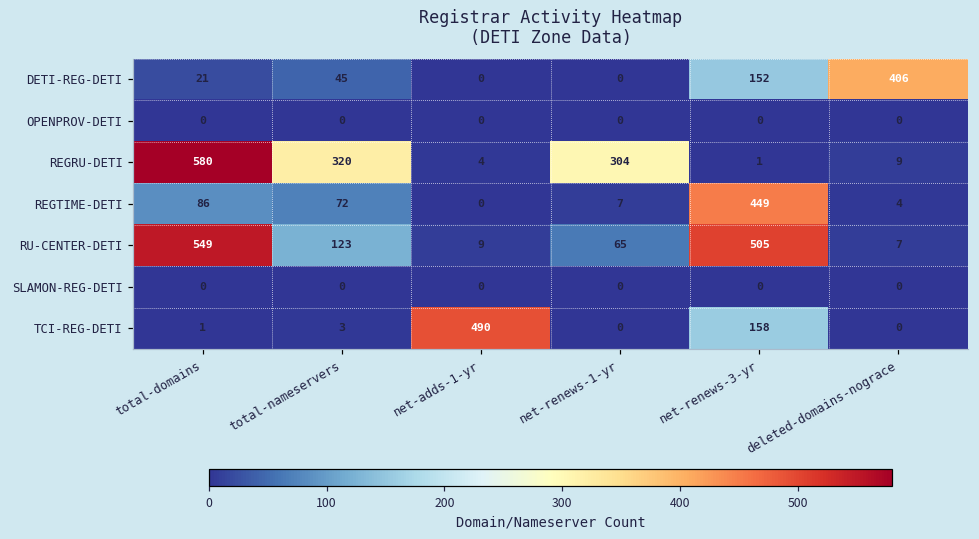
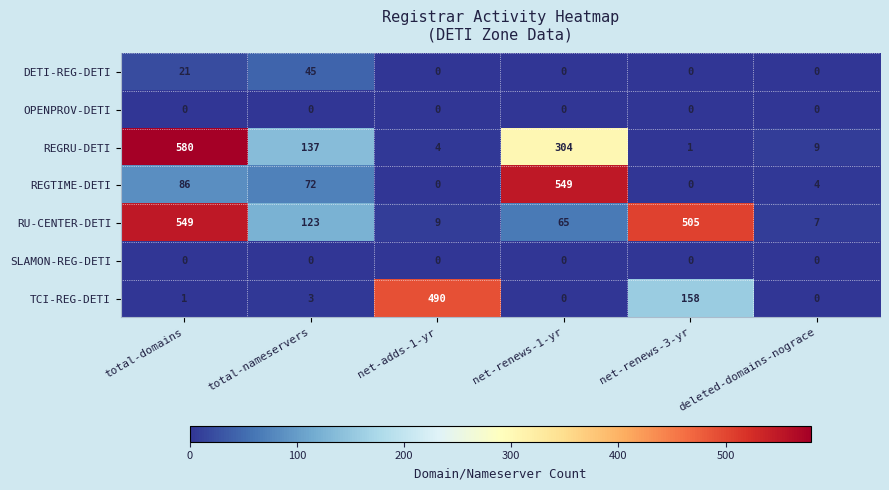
  {
    "DETI-REG-DETI": {
      "total-domains": 21,
      "total-nameservers": 45,
      "net-adds-1-yr": 0,
      "net-renews-1-yr": 0,
-     "net-renews-3-yr": 152,
-     "deleted-domains-nograce": 406
+     "net-renews-3-yr": 0,
+     "deleted-domains-nograce": 0
    },
    "OPENPROV-DETI": {
      "total-domains": 0,
      "total-nameservers": 0,
      "net-adds-1-yr": 0,
      "net-renews-1-yr": 0,
      "net-renews-3-yr": 0,
      "deleted-domains-nograce": 0
    },
    "REGRU-DETI": {
      "total-domains": 580,
-     "total-nameservers": 320,
+     "total-nameservers": 137,
      "net-adds-1-yr": 4,
      "net-renews-1-yr": 304,
      "net-renews-3-yr": 1,
      "deleted-domains-nograce": 9
    },
    "REGTIME-DETI": {
      "total-domains": 86,
      "total-nameservers": 72,
      "net-adds-1-yr": 0,
-     "net-renews-1-yr": 7,
-     "net-renews-3-yr": 449,
+     "net-renews-1-yr": 549,
+     "net-renews-3-yr": 0,
      "deleted-domains-nograce": 4
    },
    "RU-CENTER-DETI": {
      "total-domains": 549,
      "total-nameservers": 123,
      "net-adds-1-yr": 9,
      "net-renews-1-yr": 65,
      "net-renews-3-yr": 505,
      "deleted-domains-nograce": 7
    },
    "SLAMON-REG-DETI": {
      "total-domains": 0,
      "total-nameservers": 0,
      "net-adds-1-yr": 0,
      "net-renews-1-yr": 0,
      "net-renews-3-yr": 0,
      "deleted-domains-nograce": 0
    },
    "TCI-REG-DETI": {
      "total-domains": 1,
      "total-nameservers": 3,
      "net-adds-1-yr": 490,
      "net-renews-1-yr": 0,
      "net-renews-3-yr": 158,
      "deleted-domains-nograce": 0
    }
  }
